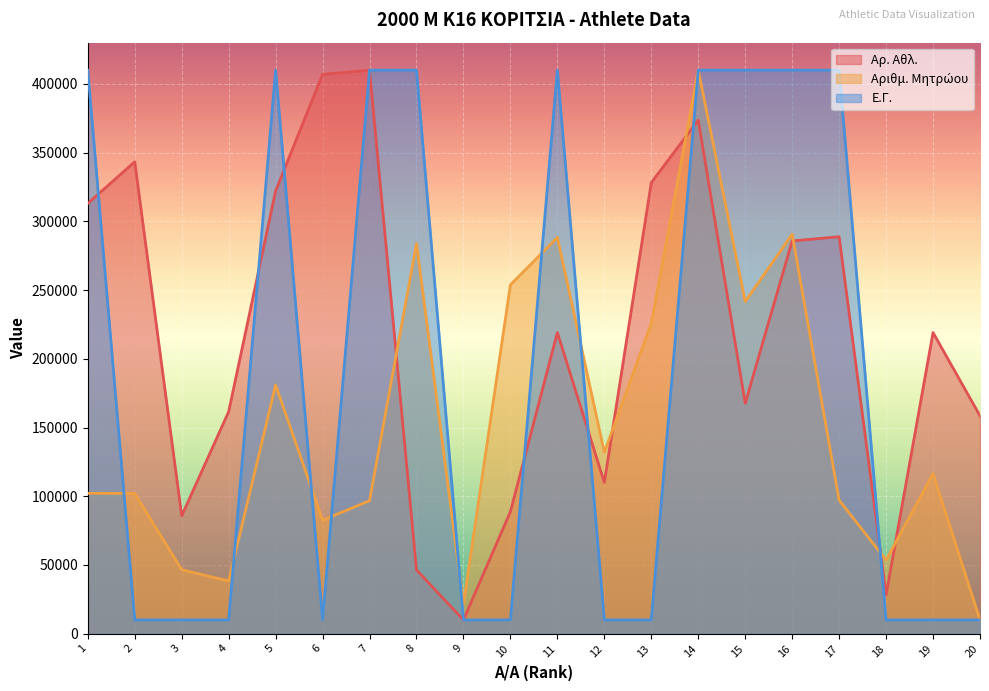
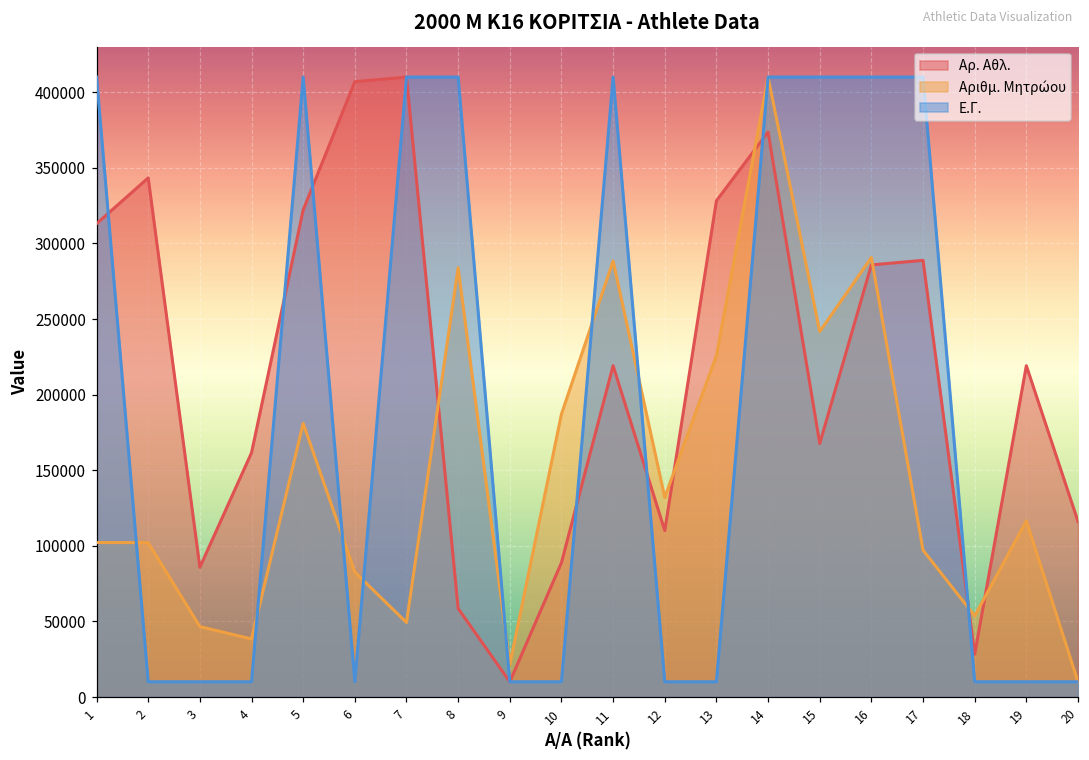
  {
    "Αρ. Αθλ.": {
      "1": 313000,
      "2": 343000,
      "3": 86000,
      "4": 162000,
      "5": 322000,
      "6": 407000,
-     "8": 46000,
+     "8": 58000,
      "10": 89000,
      "11": 219000,
      "12": 110000,
      "13": 328000,
      "14": 374000,
      "15": 168000,
      "16": 286000,
      "17": 289000,
      "18": 28000,
      "19": 219000,
-     "20": 158000
+     "20": 116000
    },
    "Αριθμ. Μητρώου": {
      "1": 102000,
      "2": 102000,
      "3": 47000,
      "4": 38000,
      "5": 181000,
      "6": 83000,
-     "7": 97000,
+     "7": 49000,
      "8": 284000,
      "9": 21000,
-     "10": 254000,
+     "10": 187000,
      "11": 288000,
      "12": 132000,
      "13": 226000,
      "15": 242000,
      "16": 291000,
      "17": 97000,
      "18": 54000,
      "19": 116000
    },
    "Ε.Γ.": {
      "1": 410000,
      "2": 10000,
      "3": 10000,
      "4": 10000,
      "5": 410000,
      "6": 10000,
      "8": 410000,
      "10": 10000,
      "11": 410000,
      "12": 10000,
      "13": 10000,
      "15": 410000,
      "16": 410000,
      "18": 10000,
      "19": 10000
    }
  }
